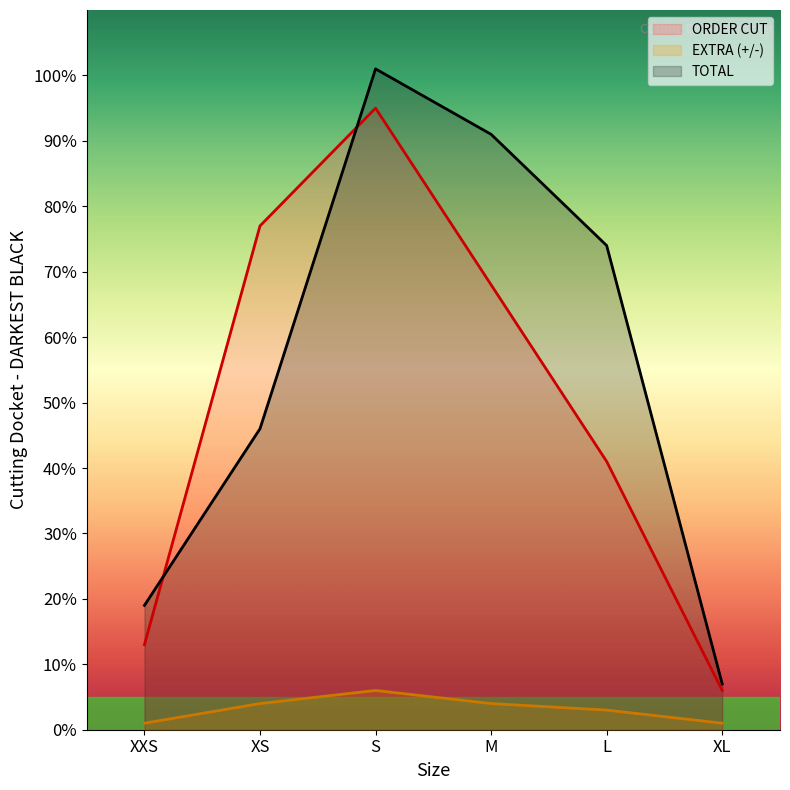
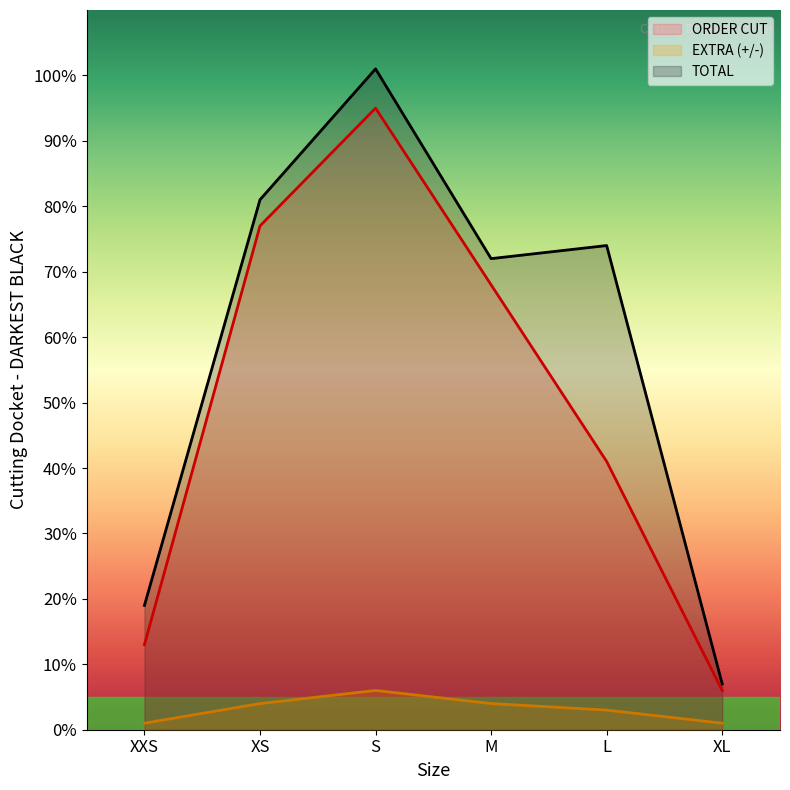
  {
    "TOTAL": {
      "XXS": "19%",
-     "XS": "46%",
+     "XS": "81%",
      "S": "101%",
-     "M": "91%",
+     "M": "72%",
      "L": "74%",
      "XL": "7%"
    }
  }
